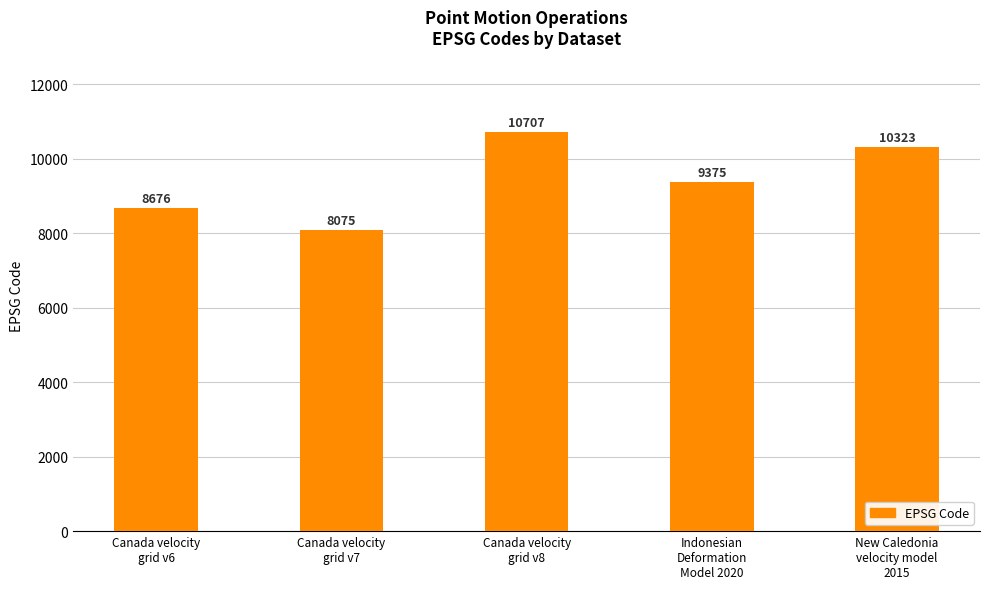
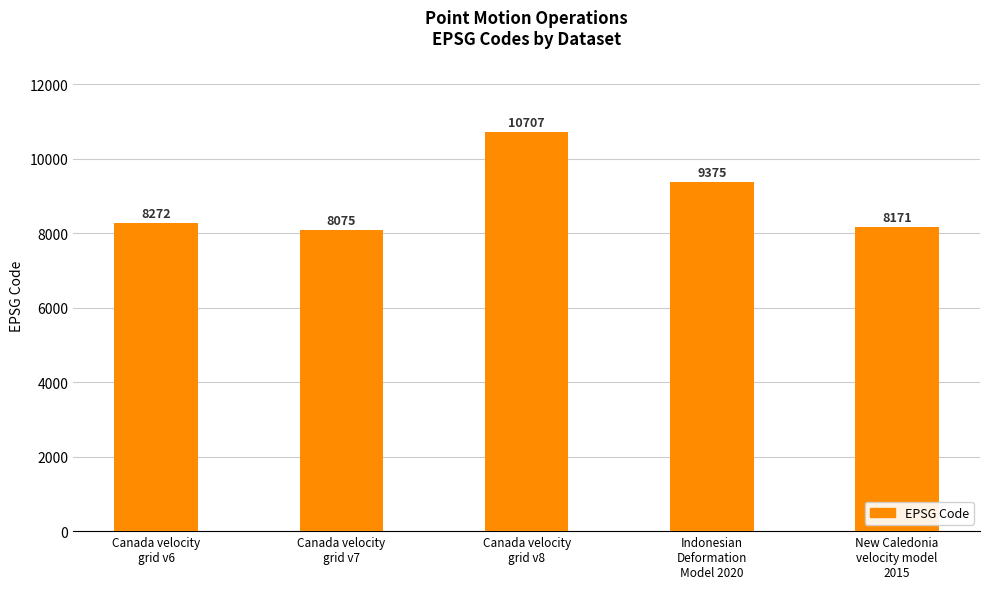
  {
-   "Canada velocity grid v6": 8676,
+   "Canada velocity grid v6": 8272,
    "Canada velocity grid v7": 8075,
    "Canada velocity grid v8": 10707,
    "Indonesian Deformation Model 2020": 9375,
-   "New Caledonia velocity model 2015": 10323
+   "New Caledonia velocity model 2015": 8171
  }
